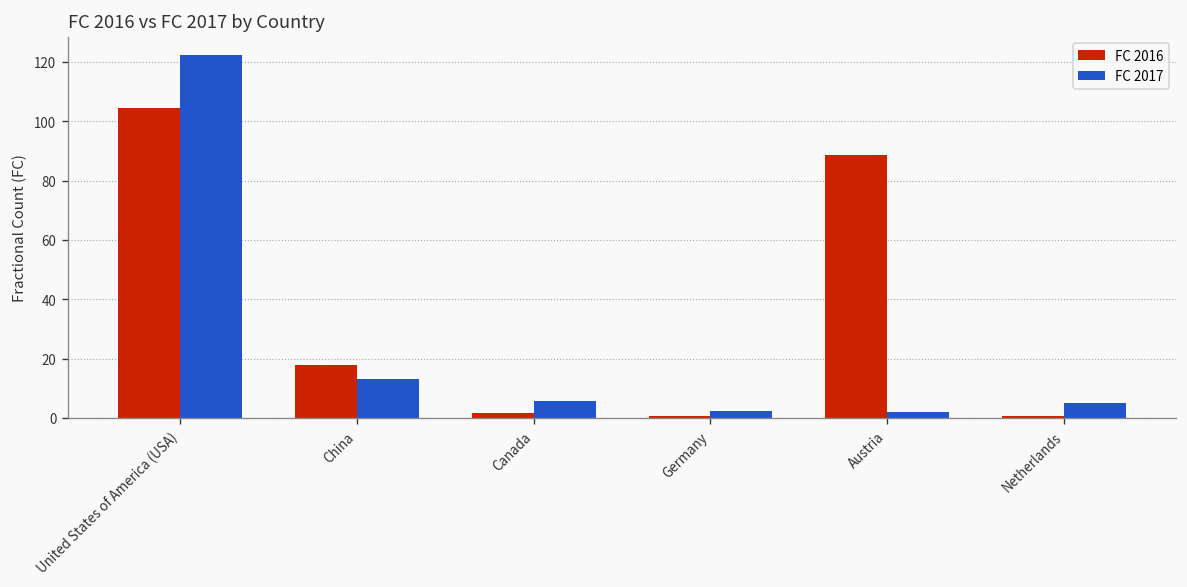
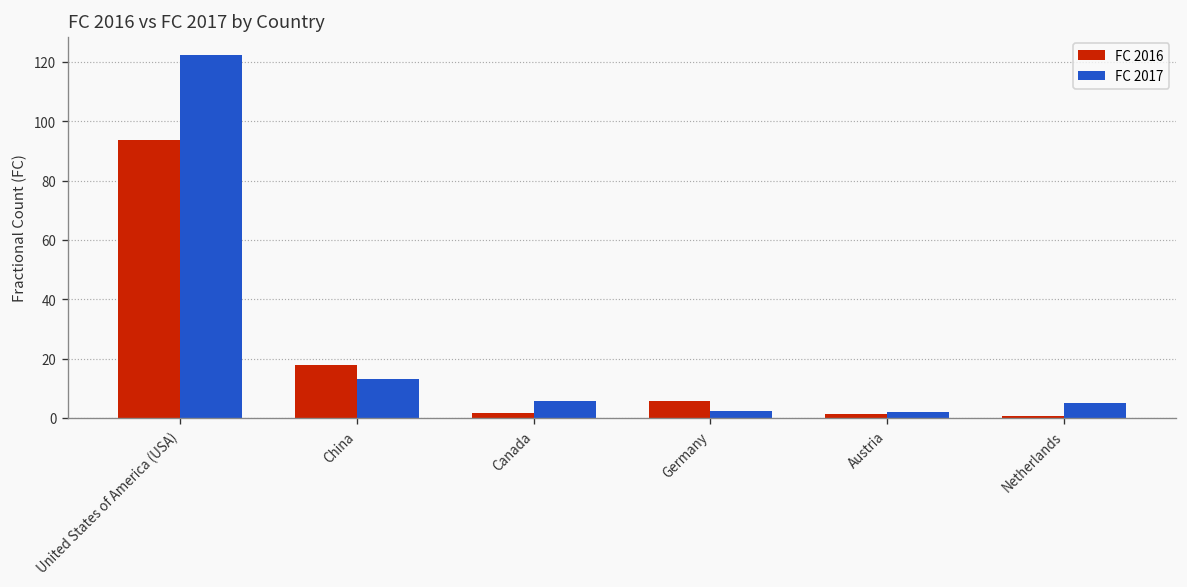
  {
    "FC 2016": {
-     "United States of America (USA)": 104,
+     "United States of America (USA)": 94,
      "China": 18,
      "Canada": 2,
-     "Germany": 0,
-     "Austria": 89
+     "Germany": 6,
+     "Austria": 1
    },
    "FC 2017": {
      "United States of America (USA)": 122,
      "China": 13,
      "Canada": 6,
      "Germany": 2,
      "Austria": 2,
      "Netherlands": 5
    }
  }
